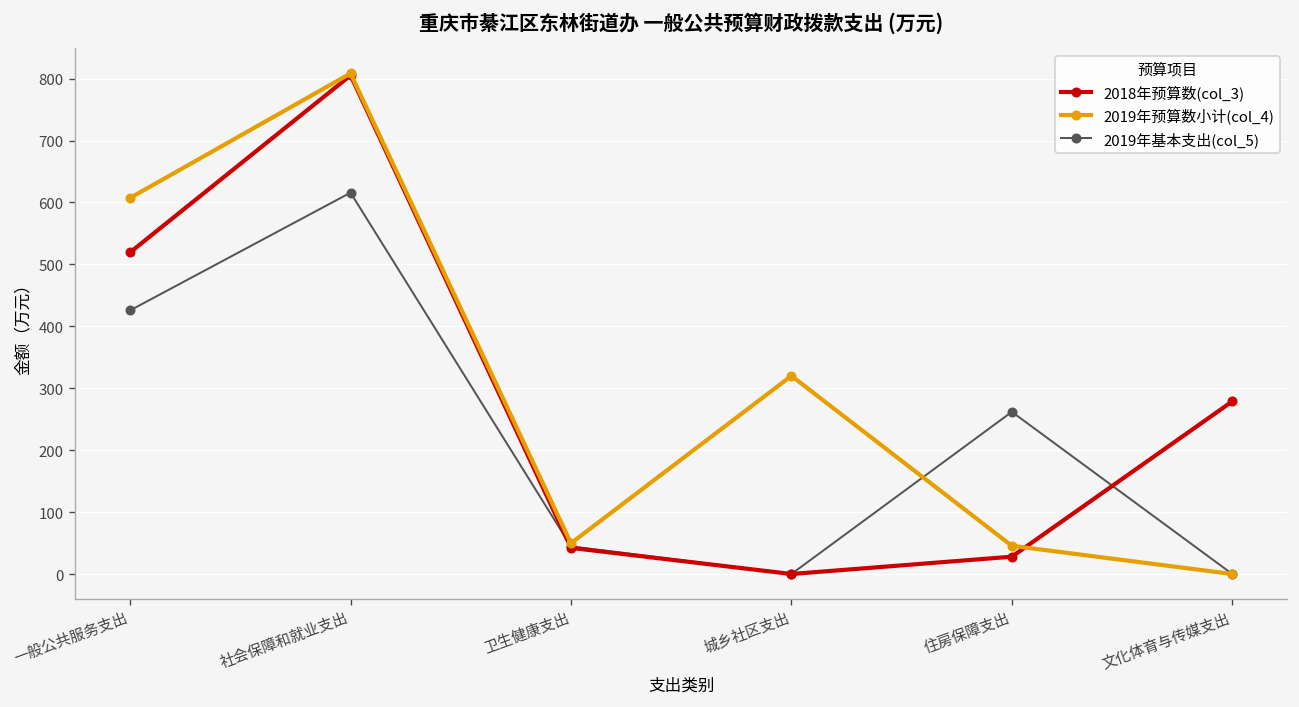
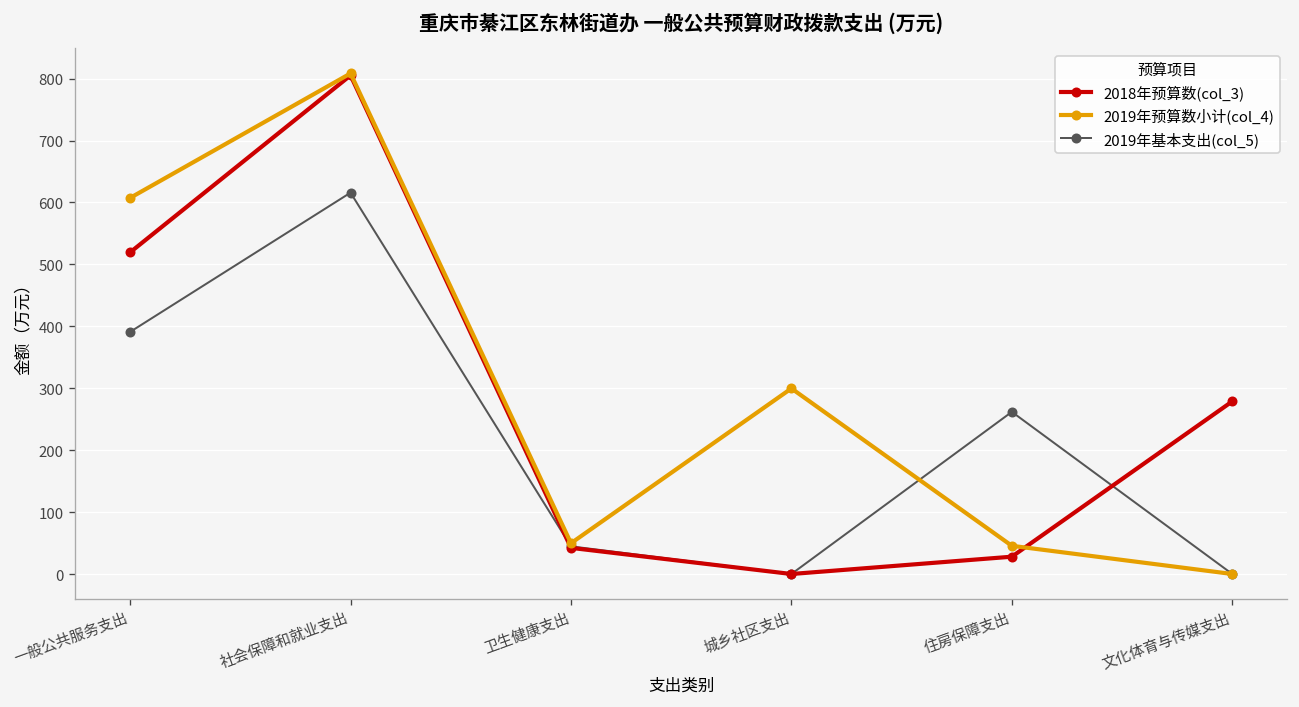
  {
    "2018年预算数(col_3)": {
      "一般公共服务支出": 520,
      "住房保障支出": 30,
      "文化体育与传媒支出": 280
    },
    "2019年预算数小计(col_4)": {
      "一般公共服务支出": 610,
      "卫生健康支出": 50,
-     "城乡社区支出": 320,
+     "城乡社区支出": 300,
      "住房保障支出": 50
    },
    "2019年基本支出(col_5)": {
-     "一般公共服务支出": 430,
+     "一般公共服务支出": 390,
      "社会保障和就业支出": 620,
      "住房保障支出": 260
    }
  }
